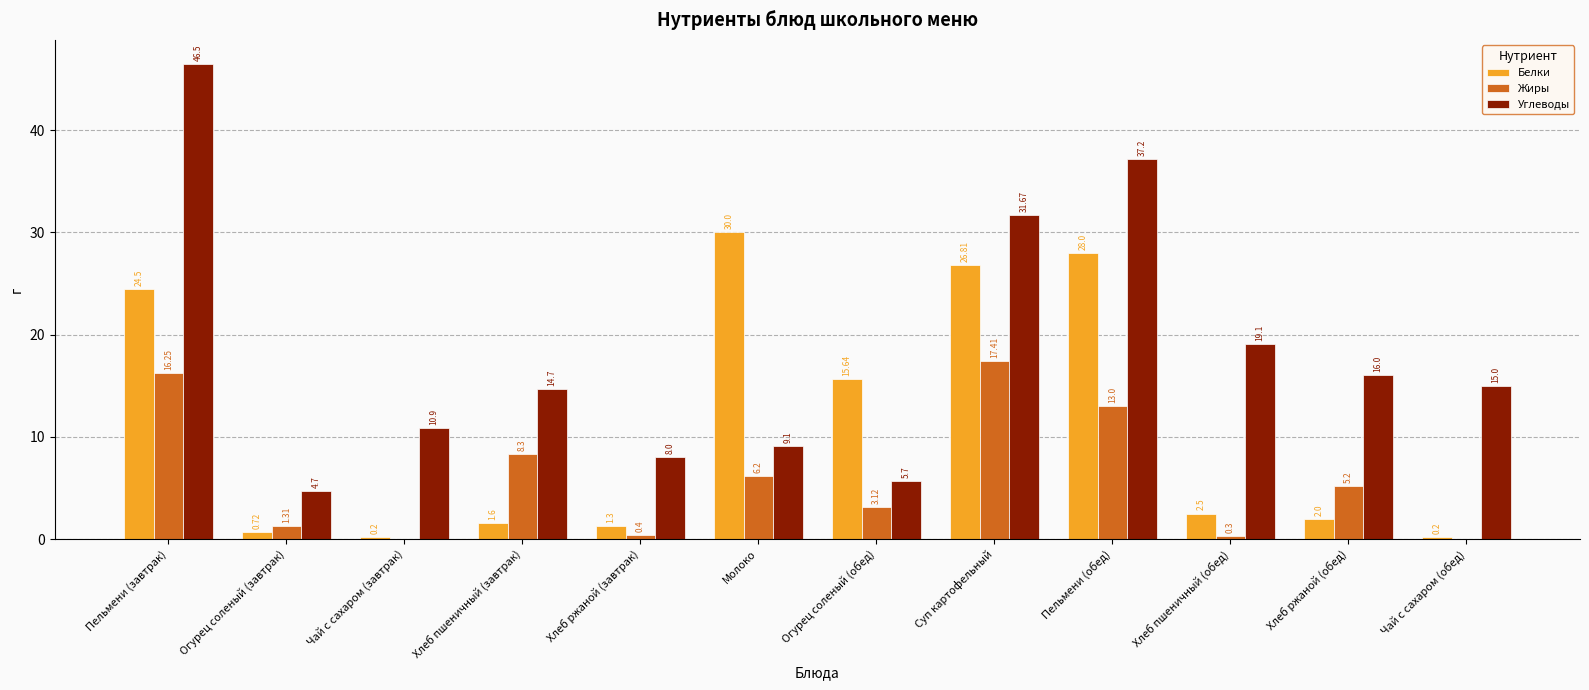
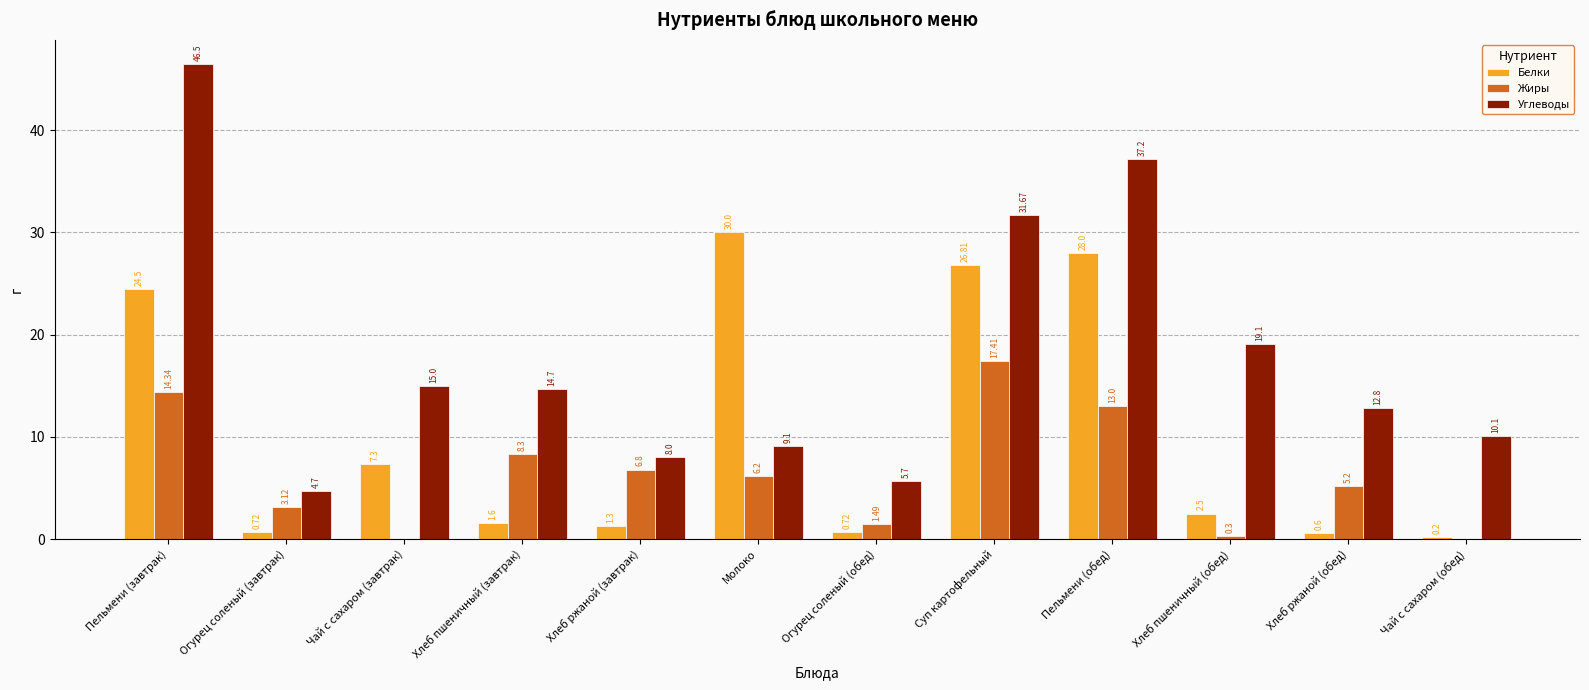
  {
    "Белки": {
      "Пельмени (завтрак)": 24.5,
      "Огурец соленый (завтрак)": 0.72,
-     "Чай с сахаром (завтрак)": 0.2,
+     "Чай с сахаром (завтрак)": 7.3,
      "Хлеб пшеничный (завтрак)": 1.6,
      "Хлеб ржаной (завтрак)": 1.3,
      "Молоко": 30.0,
-     "Огурец соленый (обед)": 15.64,
+     "Огурец соленый (обед)": 0.72,
      "Суп картофельный": 26.81,
      "Пельмени (обед)": 28.0,
      "Хлеб пшеничный (обед)": 2.5,
-     "Хлеб ржаной (обед)": 2.0,
+     "Хлеб ржаной (обед)": 0.6,
      "Чай с сахаром (обед)": 0.2
    },
    "Жиры": {
-     "Пельмени (завтрак)": 16.25,
-     "Огурец соленый (завтрак)": 1.31,
+     "Пельмени (завтрак)": 14.34,
+     "Огурец соленый (завтрак)": 3.12,
      "Хлеб пшеничный (завтрак)": 8.3,
-     "Хлеб ржаной (завтрак)": 0.4,
+     "Хлеб ржаной (завтрак)": 6.8,
      "Молоко": 6.2,
-     "Огурец соленый (обед)": 3.12,
+     "Огурец соленый (обед)": 1.49,
      "Суп картофельный": 17.41,
      "Пельмени (обед)": 13.0,
      "Хлеб пшеничный (обед)": 0.3,
      "Хлеб ржаной (обед)": 5.2
    },
    "Углеводы": {
      "Пельмени (завтрак)": 46.5,
      "Огурец соленый (завтрак)": 4.7,
-     "Чай с сахаром (завтрак)": 10.9,
+     "Чай с сахаром (завтрак)": 15.0,
      "Хлеб пшеничный (завтрак)": 14.7,
      "Хлеб ржаной (завтрак)": 8.0,
      "Молоко": 9.1,
      "Огурец соленый (обед)": 5.7,
      "Суп картофельный": 31.67,
      "Пельмени (обед)": 37.2,
      "Хлеб пшеничный (обед)": 19.1,
-     "Хлеб ржаной (обед)": 16.0,
-     "Чай с сахаром (обед)": 15.0
+     "Хлеб ржаной (обед)": 12.8,
+     "Чай с сахаром (обед)": 10.1
    }
  }
